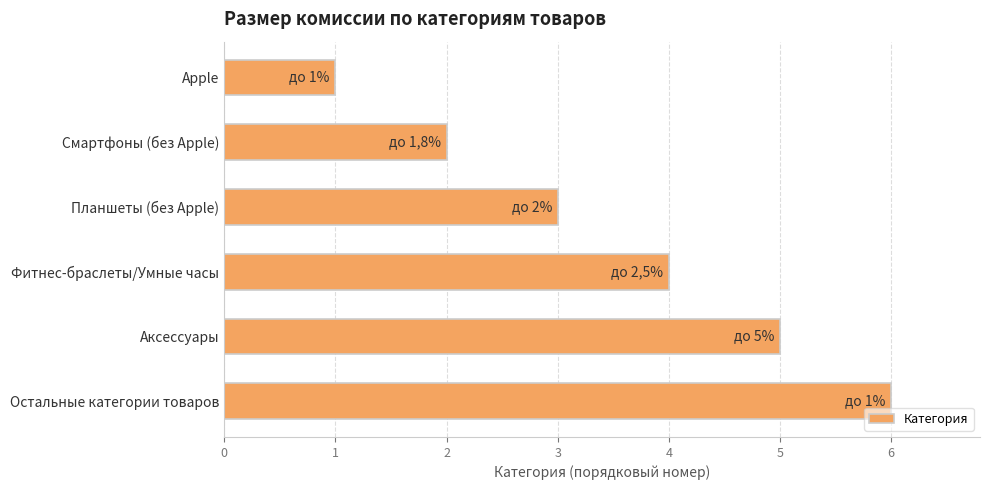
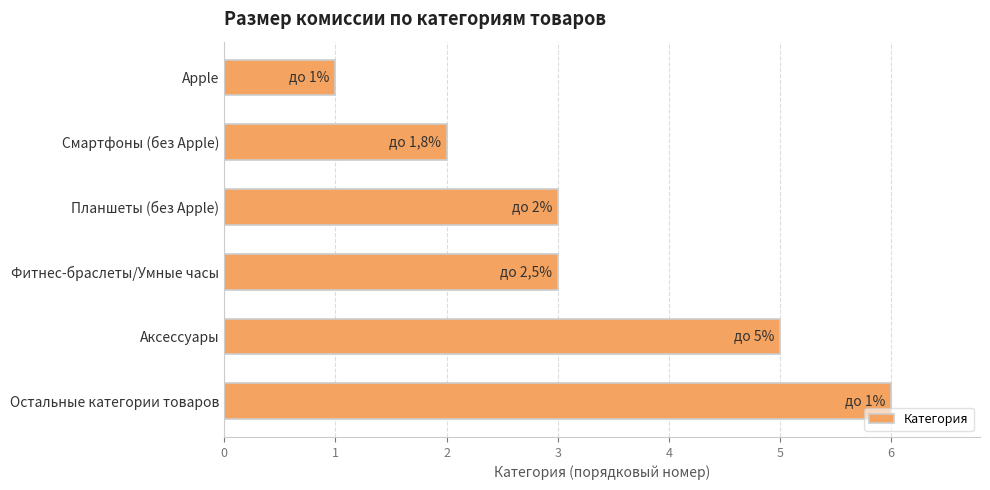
  {
-   "Фитнес-браслеты/Умные часы": 4
+   "Фитнес-браслеты/Умные часы": 3
  }
